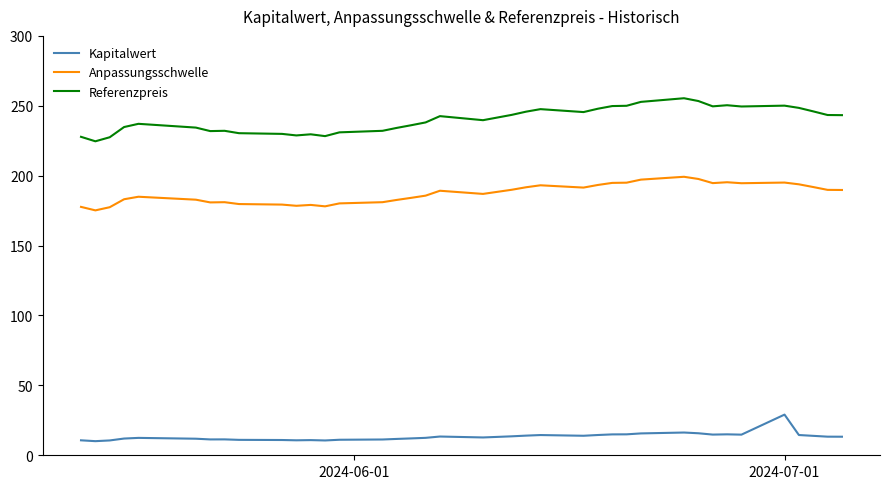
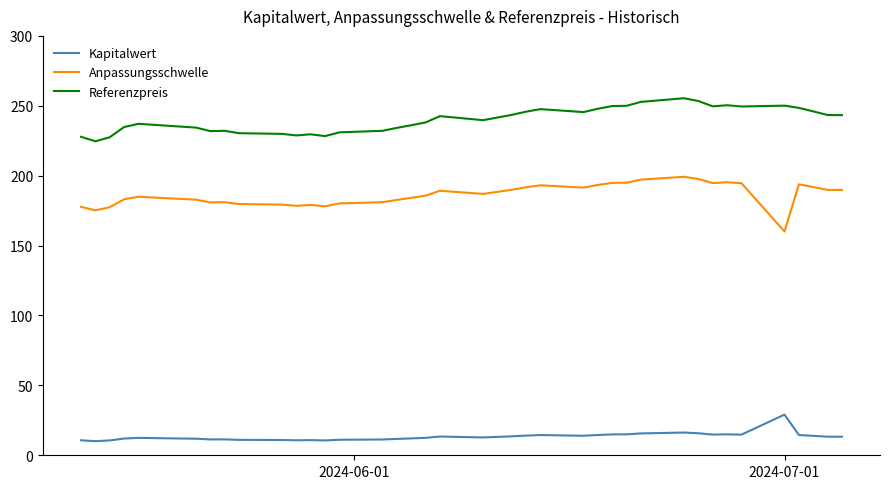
  {
    "Kapitalwert": {
      "2024-07-01": 29
    },
    "Anpassungsschwelle": {
-     "2024-07-01": 195
+     "2024-07-01": 160
    },
    "Referenzpreis": {
      "2024-07-01": 250
    }
  }
